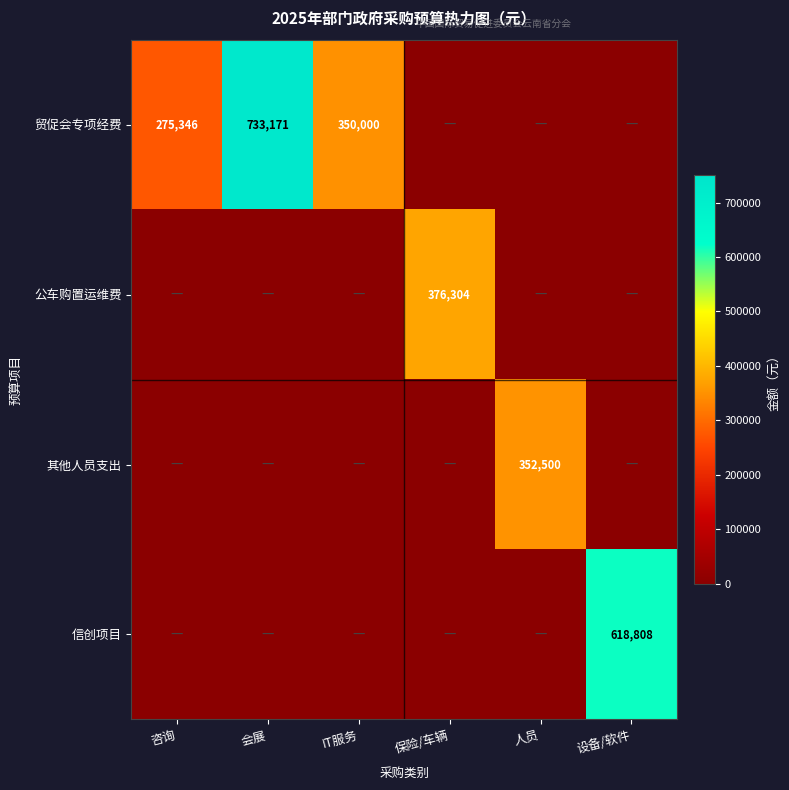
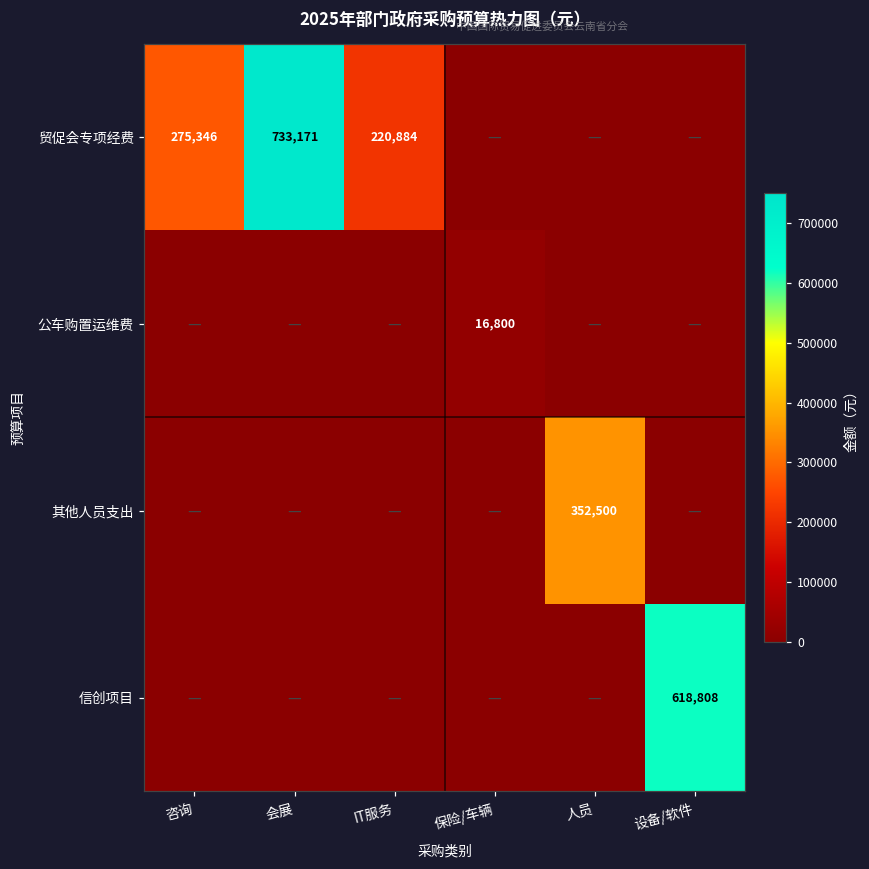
  {
    "贸促会专项经费": {
      "咨询": "275,346",
      "会展": "733,171",
-     "IT服务": "350,000"
+     "IT服务": "220,884"
    },
    "公车购置运维费": {
-     "保险/车辆": "376,304"
+     "保险/车辆": "16,800"
    },
    "其他人员支出": {
      "人员": "352,500"
    },
    "信创项目": {
      "设备/软件": "618,808"
    }
  }
